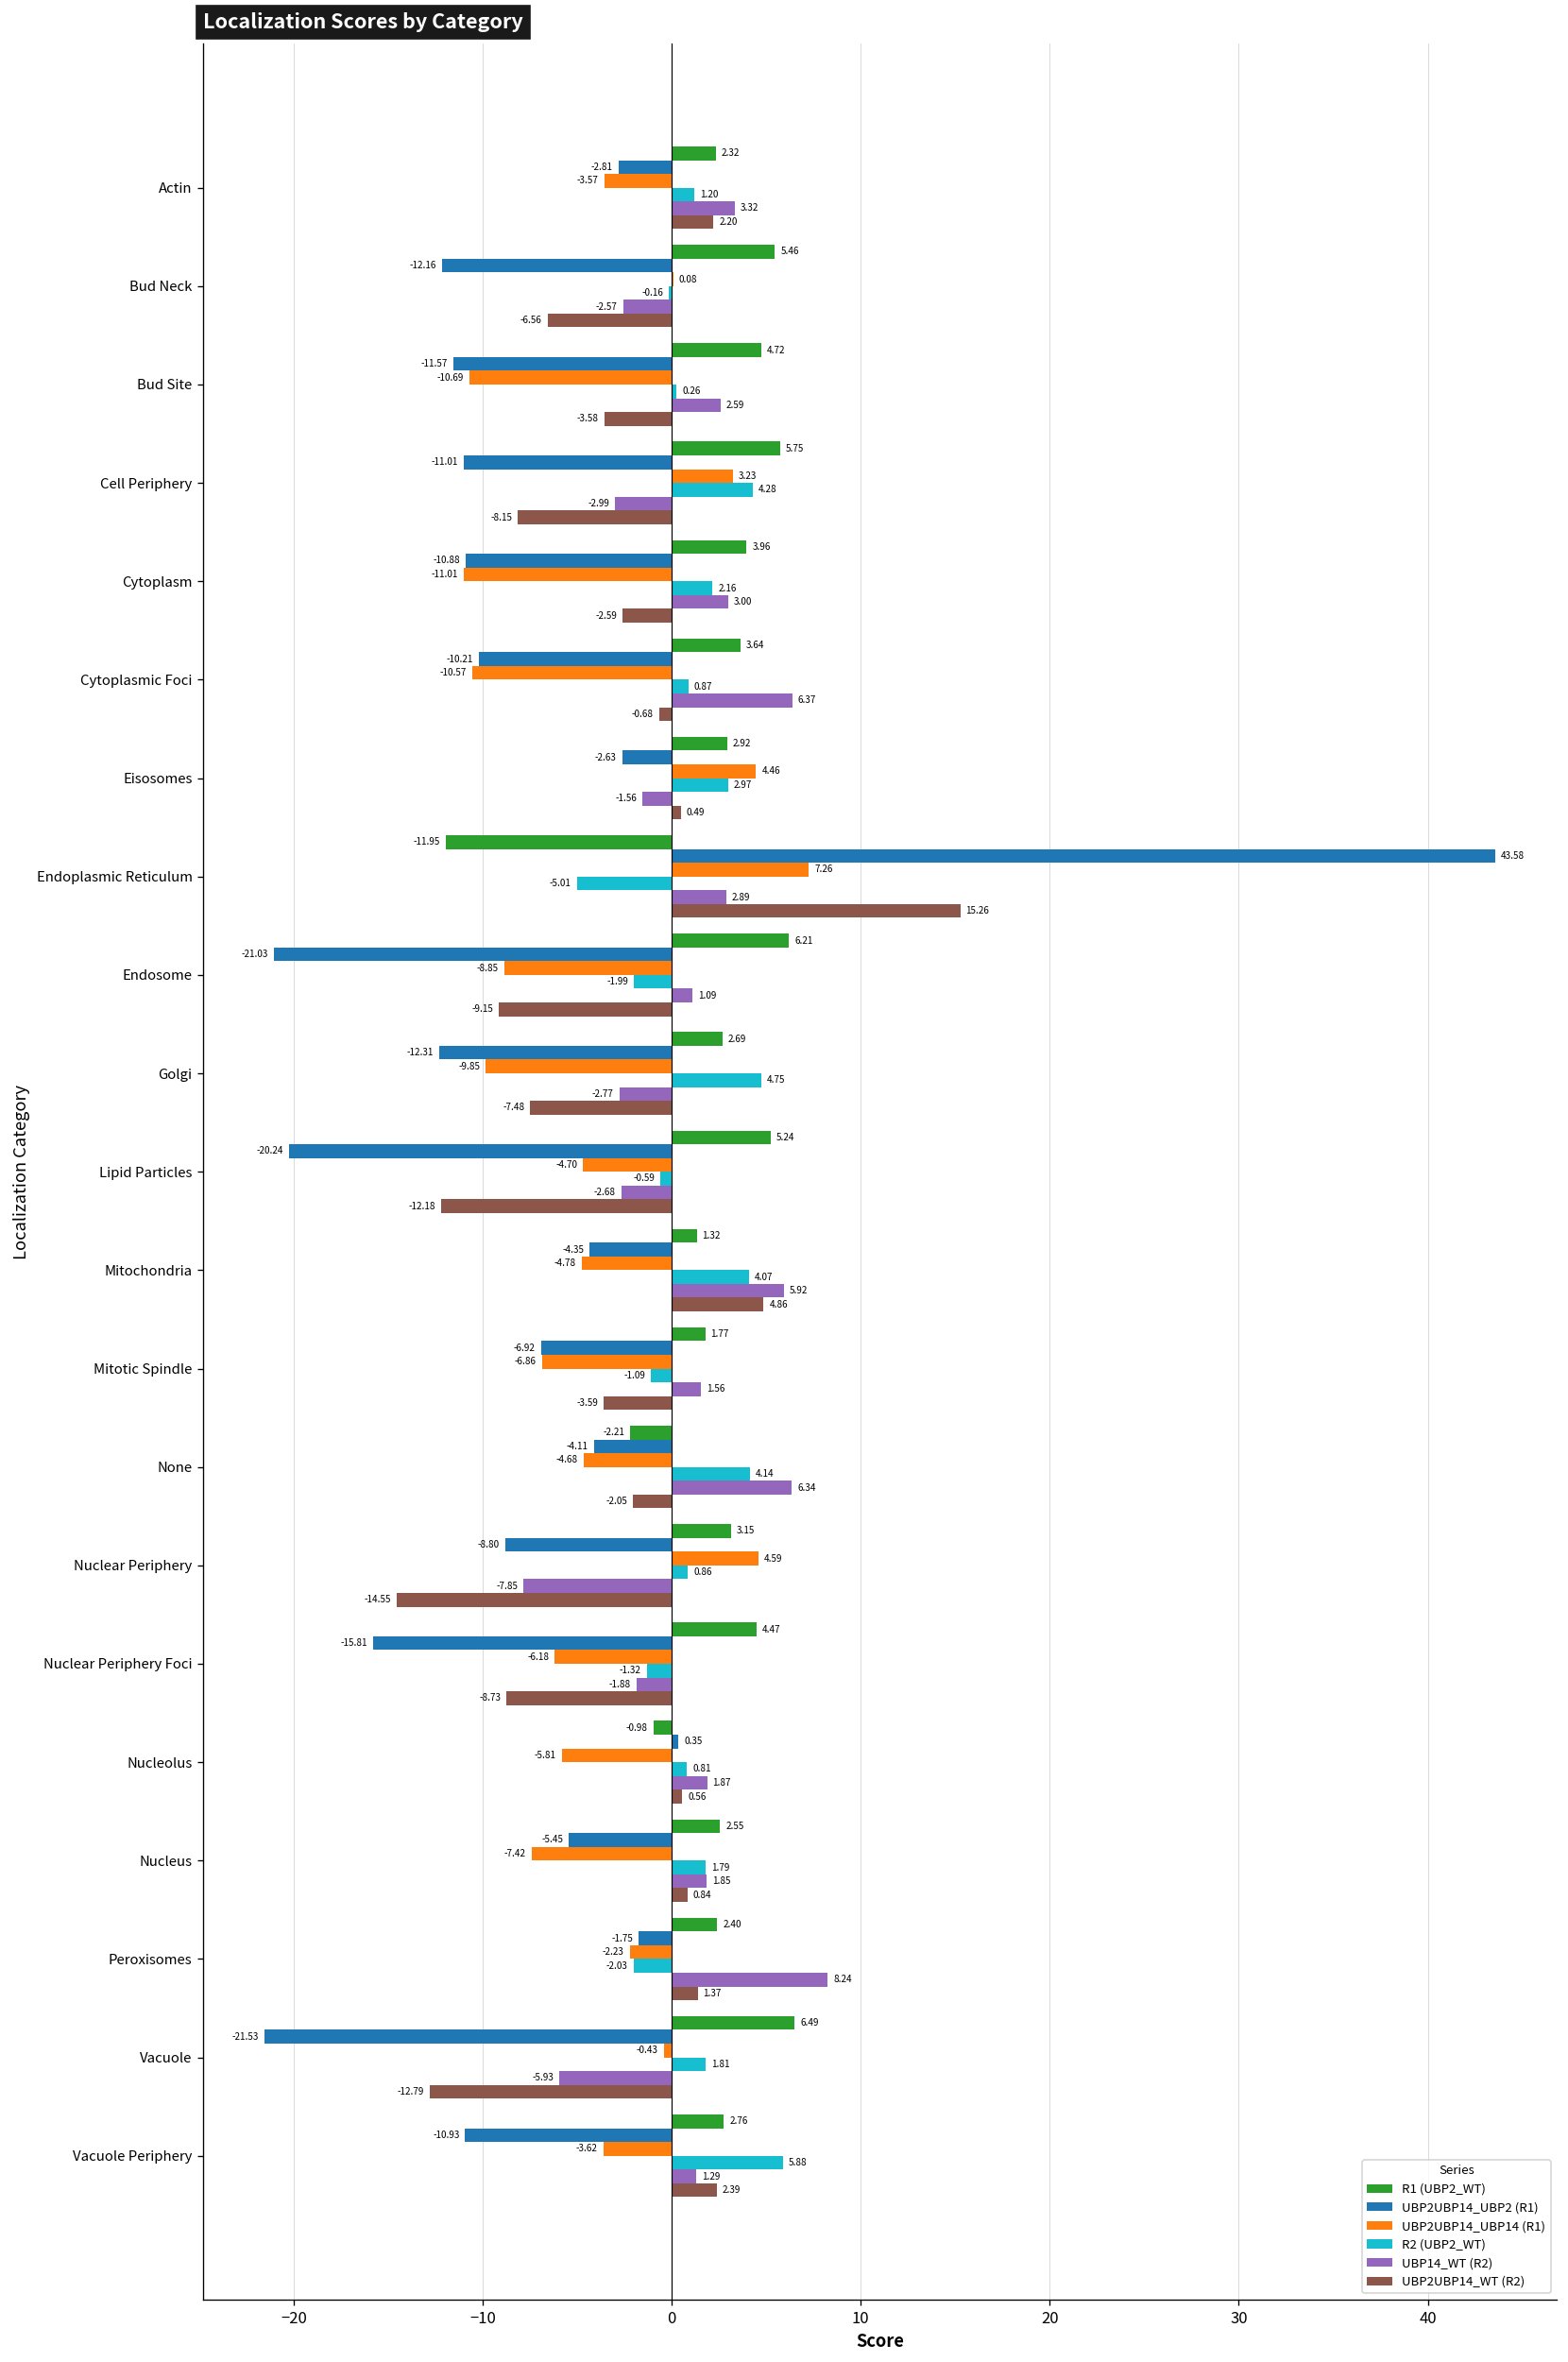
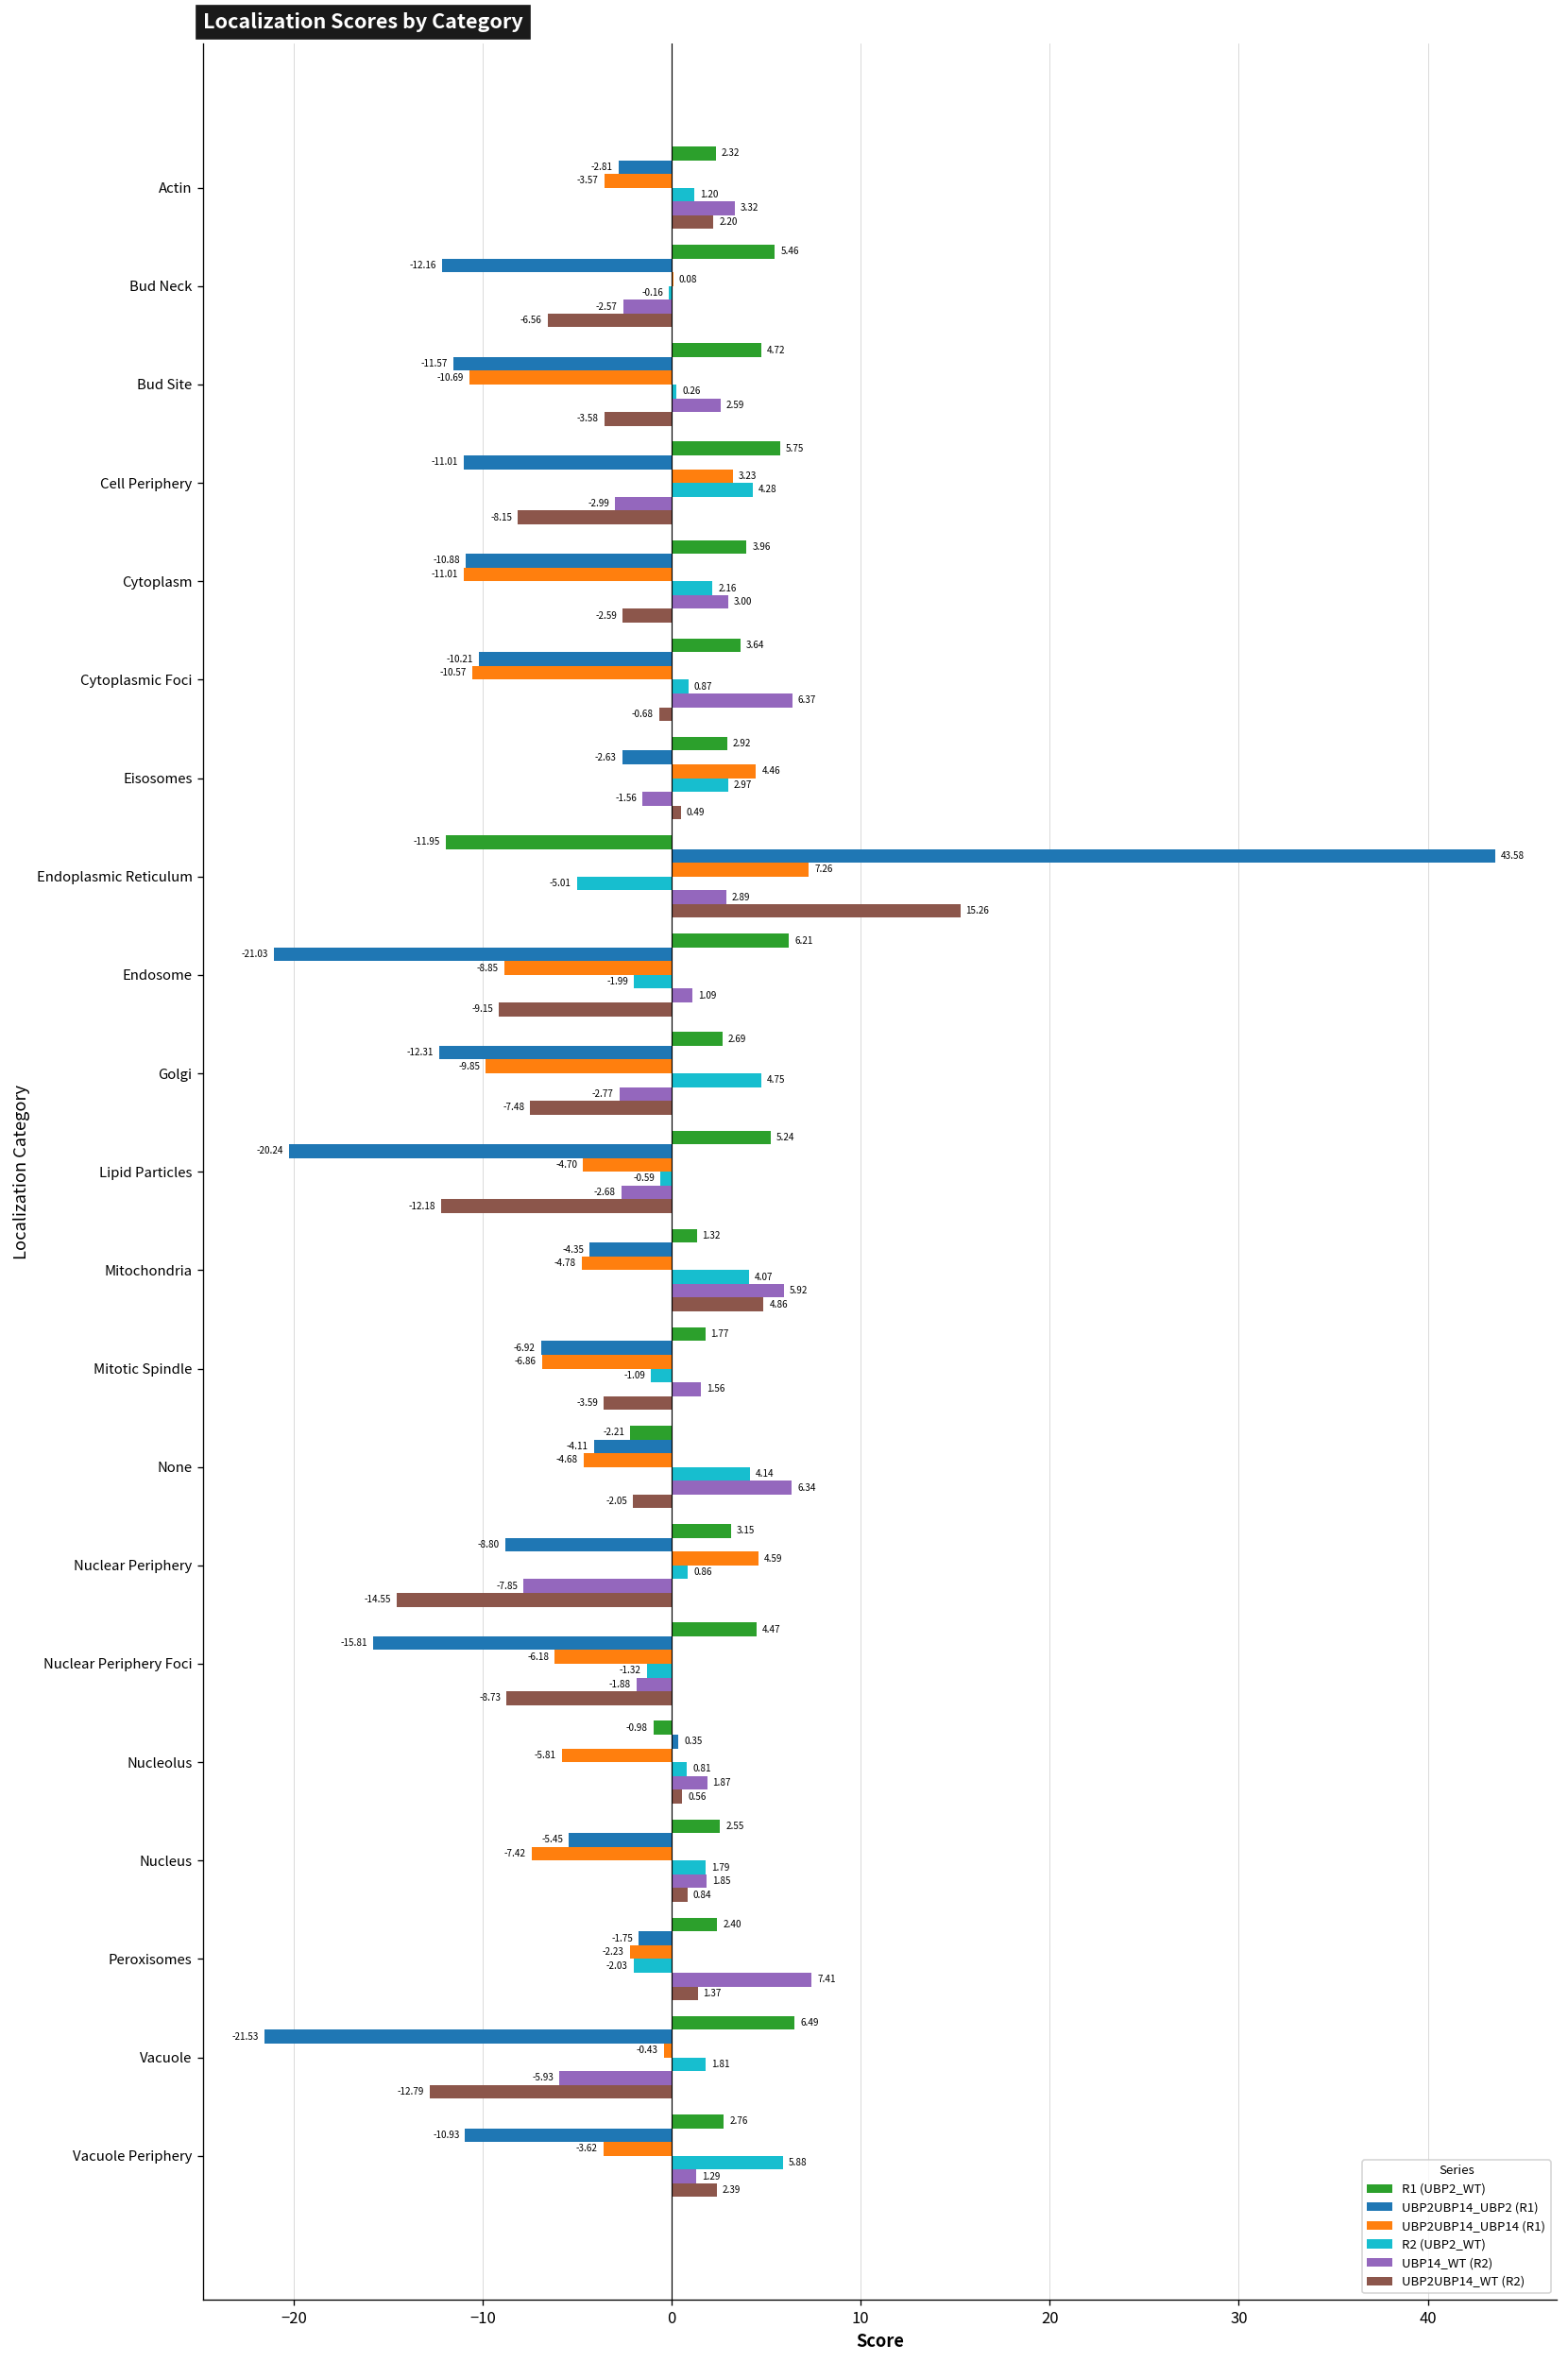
  {
    "R1 (UBP2_WT)": {
      "Actin": 2.32,
      "Bud Neck": 5.46,
      "Bud Site": 4.72,
      "Cell Periphery": 5.75,
      "Cytoplasm": 3.96,
      "Cytoplasmic Foci": 3.64,
      "Eisosomes": 2.92,
      "Endoplasmic Reticulum": -11.95,
      "Endosome": 6.21,
      "Golgi": 2.69,
      "Lipid Particles": 5.24,
      "Mitochondria": 1.32,
      "Mitotic Spindle": 1.77,
      "None": -2.21,
      "Nuclear Periphery": 3.15,
      "Nuclear Periphery Foci": 4.47,
      "Nucleolus": -0.98,
      "Nucleus": 2.55,
      "Peroxisomes": 2.40,
      "Vacuole": 6.49,
      "Vacuole Periphery": 2.76
    },
    "UBP2UBP14_UBP2 (R1)": {
      "Actin": -2.81,
      "Bud Neck": -12.16,
      "Bud Site": -11.57,
      "Cell Periphery": -11.01,
      "Cytoplasm": -10.88,
      "Cytoplasmic Foci": -10.21,
      "Eisosomes": -2.63,
      "Endoplasmic Reticulum": 43.58,
      "Endosome": -21.03,
      "Golgi": -12.31,
      "Lipid Particles": -20.24,
      "Mitochondria": -4.35,
      "Mitotic Spindle": -6.92,
      "None": -4.11,
      "Nuclear Periphery": -8.80,
      "Nuclear Periphery Foci": -15.81,
      "Nucleolus": 0.35,
      "Nucleus": -5.45,
      "Peroxisomes": -1.75,
      "Vacuole": -21.53,
      "Vacuole Periphery": -10.93
    },
    "UBP2UBP14_UBP14 (R1)": {
      "Actin": -3.57,
      "Bud Neck": 0.08,
      "Bud Site": -10.69,
      "Cell Periphery": 3.23,
      "Cytoplasm": -11.01,
      "Cytoplasmic Foci": -10.57,
      "Eisosomes": 4.46,
      "Endoplasmic Reticulum": 7.26,
      "Endosome": -8.85,
      "Golgi": -9.85,
      "Lipid Particles": -4.70,
      "Mitochondria": -4.78,
      "Mitotic Spindle": -6.86,
      "None": -4.68,
      "Nuclear Periphery": 4.59,
      "Nuclear Periphery Foci": -6.18,
      "Nucleolus": -5.81,
      "Nucleus": -7.42,
      "Peroxisomes": -2.23,
      "Vacuole": -0.43,
      "Vacuole Periphery": -3.62
    },
    "R2 (UBP2_WT)": {
      "Actin": 1.20,
      "Bud Neck": -0.16,
      "Bud Site": 0.26,
      "Cell Periphery": 4.28,
      "Cytoplasm": 2.16,
      "Cytoplasmic Foci": 0.87,
      "Eisosomes": 2.97,
      "Endoplasmic Reticulum": -5.01,
      "Endosome": -1.99,
      "Golgi": 4.75,
      "Lipid Particles": -0.59,
      "Mitochondria": 4.07,
      "Mitotic Spindle": -1.09,
      "None": 4.14,
      "Nuclear Periphery": 0.86,
      "Nuclear Periphery Foci": -1.32,
      "Nucleolus": 0.81,
      "Nucleus": 1.79,
      "Peroxisomes": -2.03,
      "Vacuole": 1.81,
      "Vacuole Periphery": 5.88
    },
    "UBP14_WT (R2)": {
      "Actin": 3.32,
      "Bud Neck": -2.57,
      "Bud Site": 2.59,
      "Cell Periphery": -2.99,
      "Cytoplasm": 3.00,
      "Cytoplasmic Foci": 6.37,
      "Eisosomes": -1.56,
      "Endoplasmic Reticulum": 2.89,
      "Endosome": 1.09,
      "Golgi": -2.77,
      "Lipid Particles": -2.68,
      "Mitochondria": 5.92,
      "Mitotic Spindle": 1.56,
      "None": 6.34,
      "Nuclear Periphery": -7.85,
      "Nuclear Periphery Foci": -1.88,
      "Nucleolus": 1.87,
      "Nucleus": 1.85,
-     "Peroxisomes": 8.24,
+     "Peroxisomes": 7.41,
      "Vacuole": -5.93,
      "Vacuole Periphery": 1.29
    },
    "UBP2UBP14_WT (R2)": {
      "Actin": 2.20,
      "Bud Neck": -6.56,
      "Bud Site": -3.58,
      "Cell Periphery": -8.15,
      "Cytoplasm": -2.59,
      "Cytoplasmic Foci": -0.68,
      "Eisosomes": 0.49,
      "Endoplasmic Reticulum": 15.26,
      "Endosome": -9.15,
      "Golgi": -7.48,
      "Lipid Particles": -12.18,
      "Mitochondria": 4.86,
      "Mitotic Spindle": -3.59,
      "None": -2.05,
      "Nuclear Periphery": -14.55,
      "Nuclear Periphery Foci": -8.73,
      "Nucleolus": 0.56,
      "Nucleus": 0.84,
      "Peroxisomes": 1.37,
      "Vacuole": -12.79,
      "Vacuole Periphery": 2.39
    }
  }
